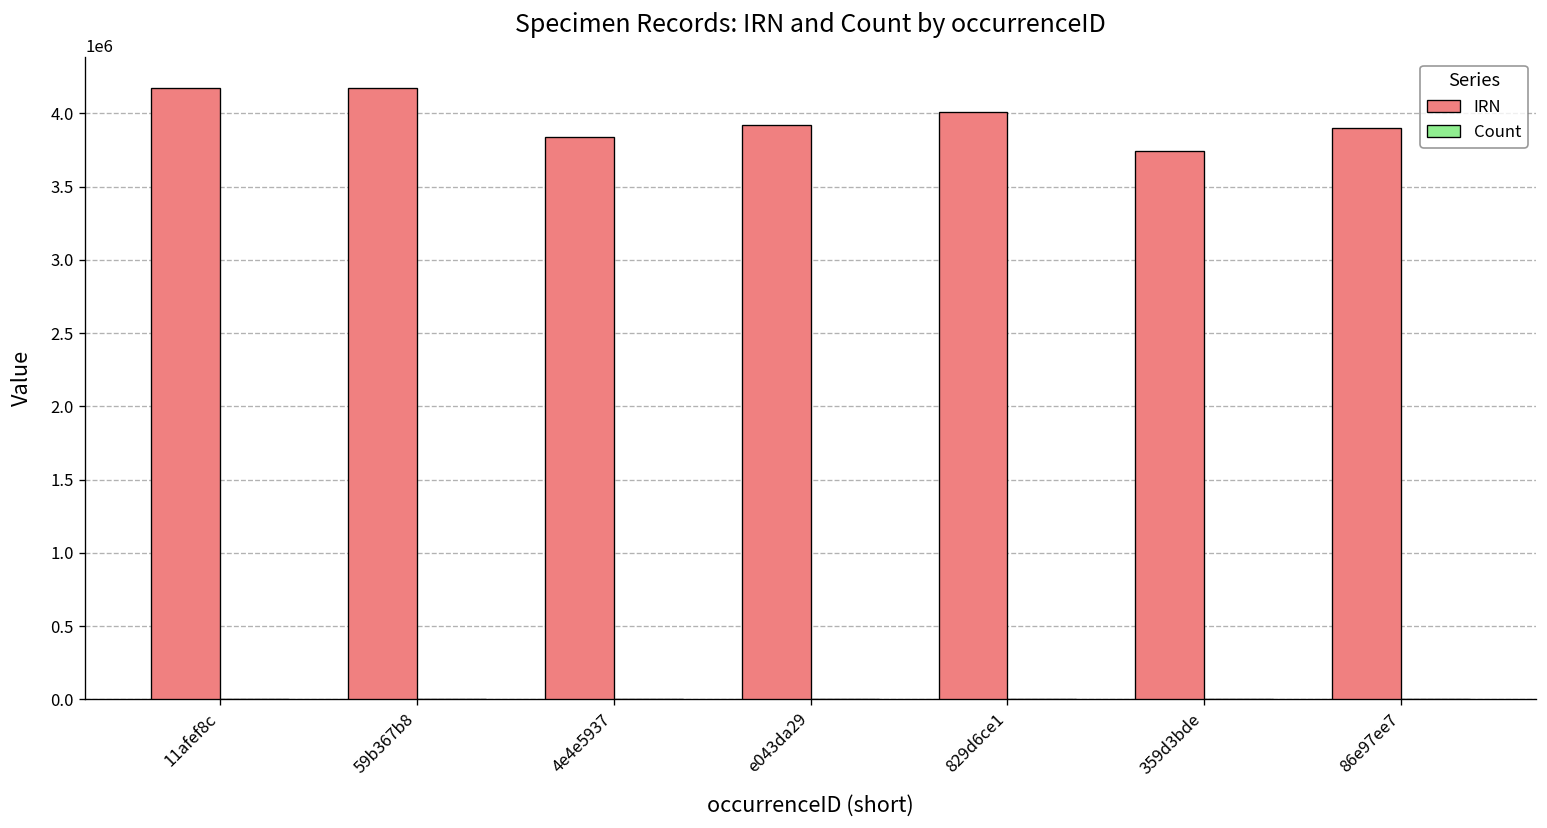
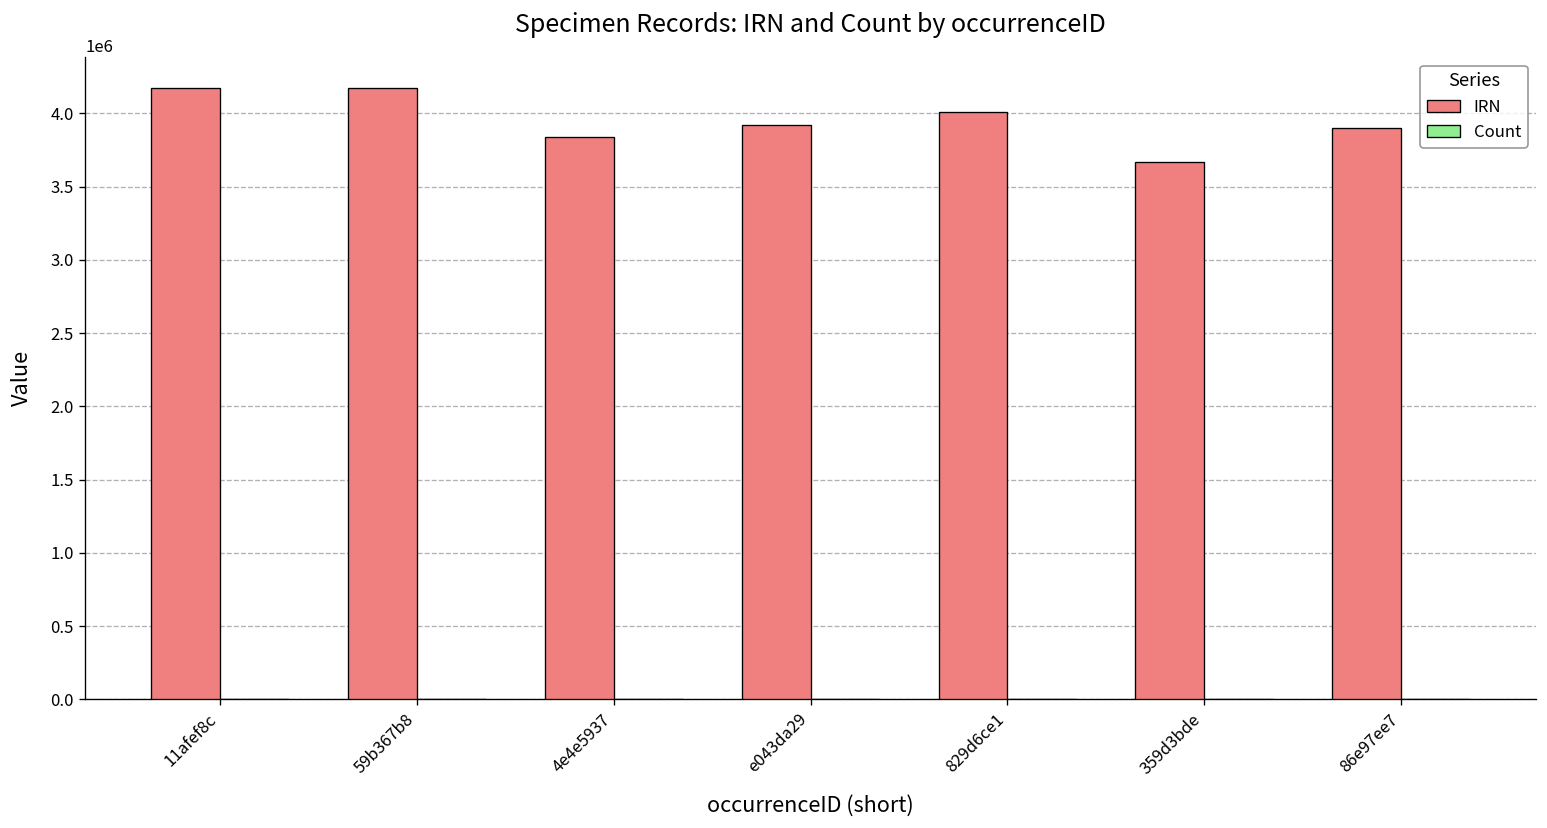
  {
    "IRN": {
      "11afef8c": 4170000,
      "59b367b8": 4170000,
      "4e4e5937": 3840000,
      "e043da29": 3920000,
      "829d6ce1": 4010000,
-     "359d3bde": 3740000,
+     "359d3bde": 3670000,
      "86e97ee7": 3900000
    }
  }
